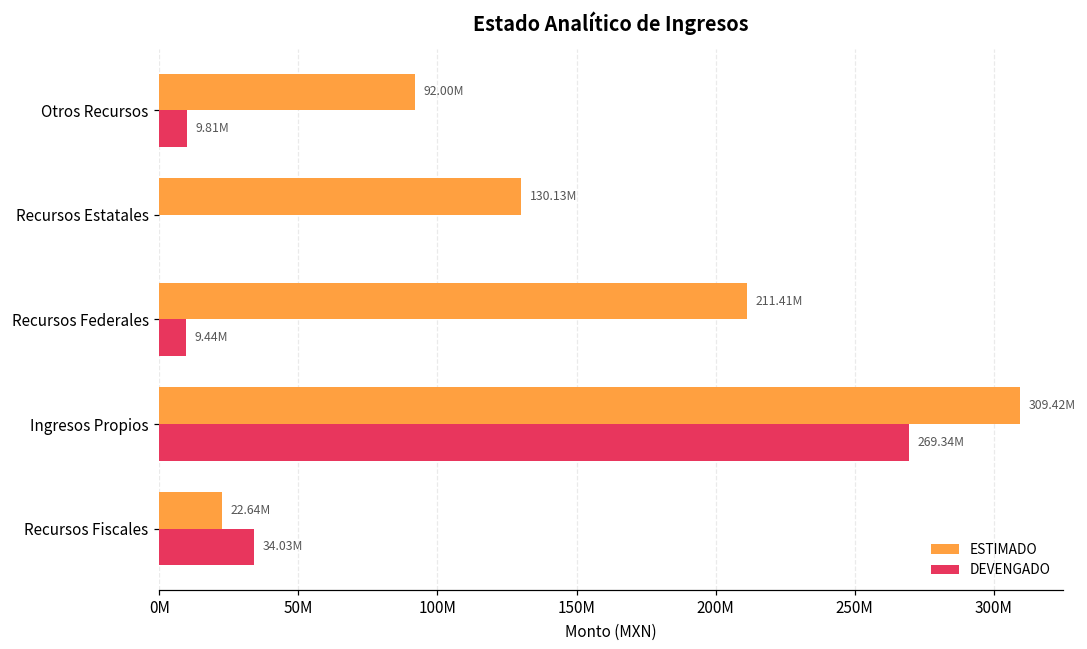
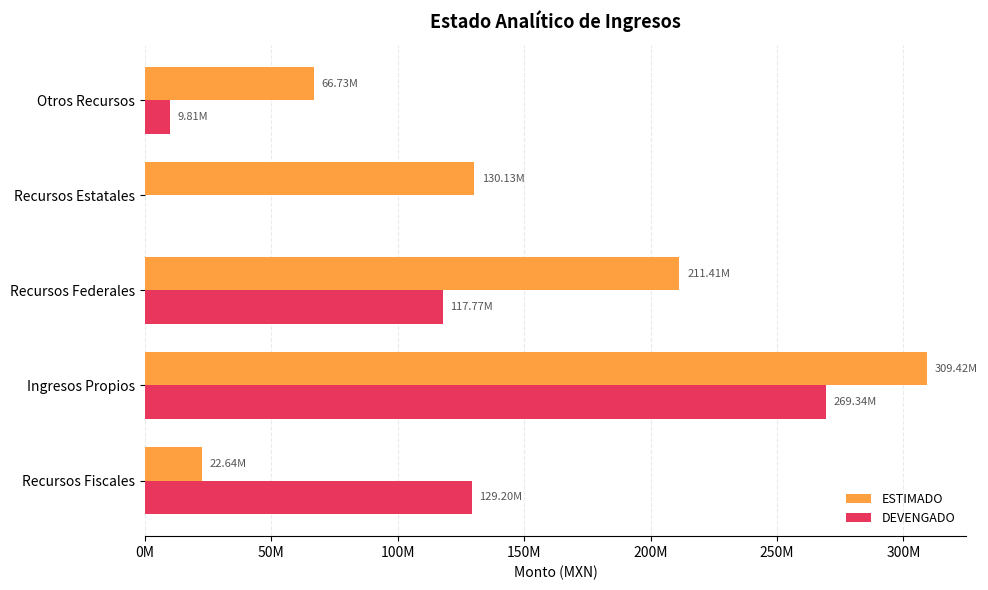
  {
    "ESTIMADO": {
-     "Otros Recursos": "92.00M",
+     "Otros Recursos": "66.73M",
      "Recursos Estatales": "130.13M",
      "Recursos Federales": "211.41M",
      "Ingresos Propios": "309.42M",
      "Recursos Fiscales": "22.64M"
    },
    "DEVENGADO": {
      "Otros Recursos": "9.81M",
-     "Recursos Federales": "9.44M",
+     "Recursos Federales": "117.77M",
      "Ingresos Propios": "269.34M",
-     "Recursos Fiscales": "34.03M"
+     "Recursos Fiscales": "129.20M"
    }
  }
